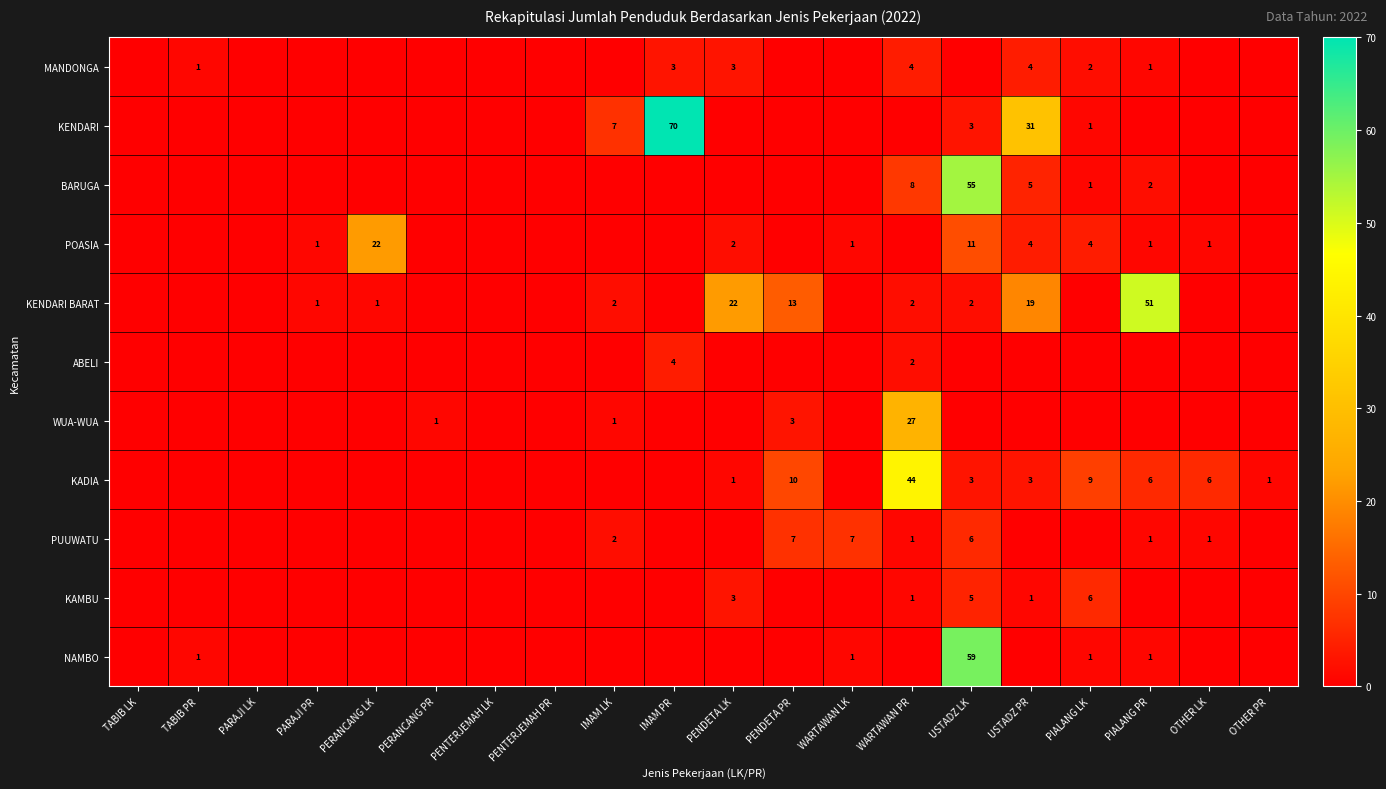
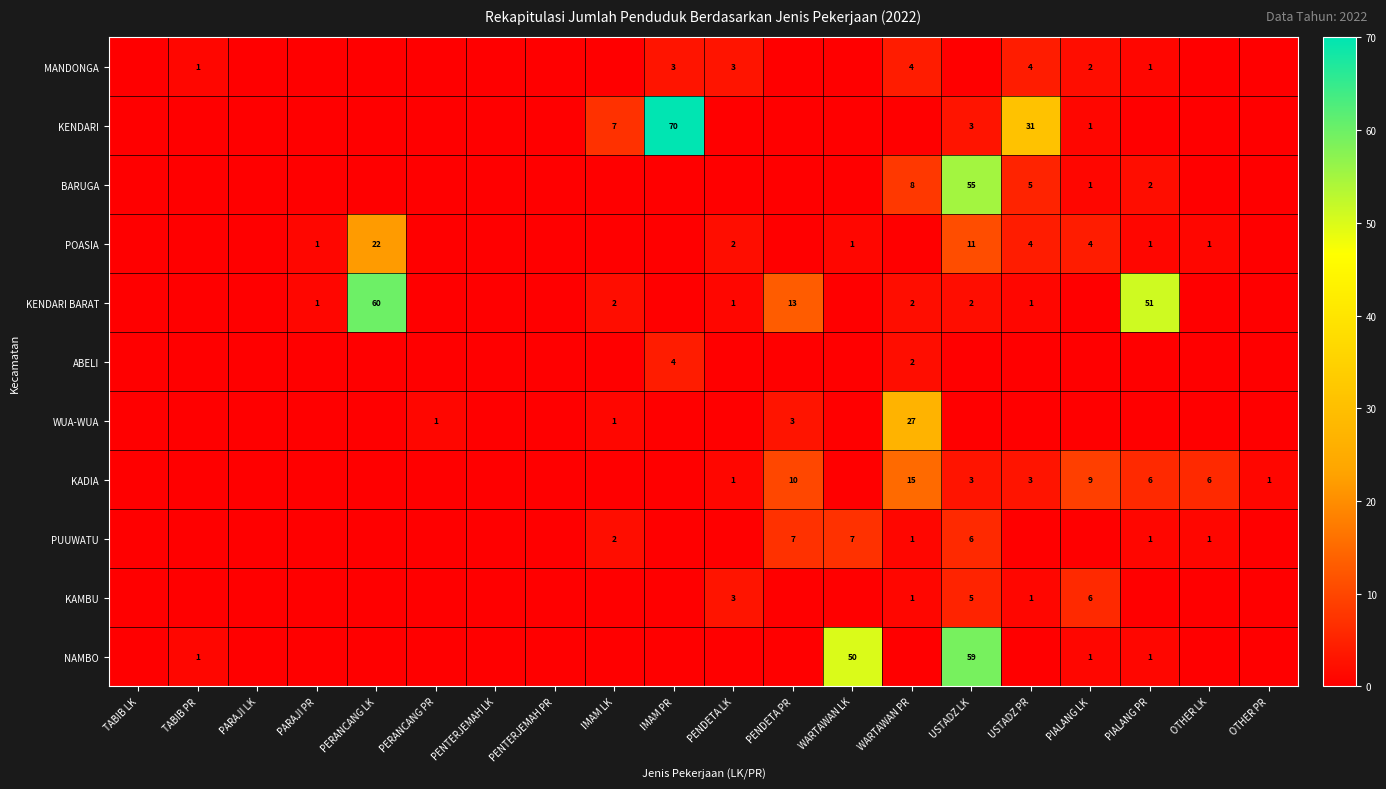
  {
    "MANDONGA": {
      "TABIB PR": 1,
      "IMAM PR": 3,
      "PENDETA LK": 3,
      "WARTAWAN PR": 4,
      "USTADZ PR": 4,
      "PIALANG LK": 2,
      "PIALANG PR": 1
    },
    "KENDARI": {
      "IMAM LK": 7,
      "IMAM PR": 70,
      "USTADZ LK": 3,
      "USTADZ PR": 31,
      "PIALANG LK": 1
    },
    "BARUGA": {
      "WARTAWAN PR": 8,
      "USTADZ LK": 55,
      "USTADZ PR": 5,
      "PIALANG LK": 1,
      "PIALANG PR": 2
    },
    "POASIA": {
      "PARAJI PR": 1,
      "PERANCANG LK": 22,
      "PENDETA LK": 2,
      "WARTAWAN LK": 1,
      "USTADZ LK": 11,
      "USTADZ PR": 4,
      "PIALANG LK": 4,
      "PIALANG PR": 1,
      "OTHER LK": 1
    },
    "KENDARI BARAT": {
      "PARAJI PR": 1,
-     "PERANCANG LK": 1,
+     "PERANCANG LK": 60,
      "IMAM LK": 2,
-     "PENDETA LK": 22,
+     "PENDETA LK": 1,
      "PENDETA PR": 13,
      "WARTAWAN PR": 2,
      "USTADZ LK": 2,
-     "USTADZ PR": 19,
+     "USTADZ PR": 1,
      "PIALANG PR": 51
    },
    "ABELI": {
      "IMAM PR": 4,
      "WARTAWAN PR": 2
    },
    "WUA-WUA": {
      "PERANCANG PR": 1,
      "IMAM LK": 1,
      "PENDETA PR": 3,
      "WARTAWAN PR": 27
    },
    "KADIA": {
      "PENDETA LK": 1,
      "PENDETA PR": 10,
-     "WARTAWAN PR": 44,
+     "WARTAWAN PR": 15,
      "USTADZ LK": 3,
      "USTADZ PR": 3,
      "PIALANG LK": 9,
      "PIALANG PR": 6,
      "OTHER LK": 6,
      "OTHER PR": 1
    },
    "PUUWATU": {
      "IMAM LK": 2,
      "PENDETA PR": 7,
      "WARTAWAN LK": 7,
      "WARTAWAN PR": 1,
      "USTADZ LK": 6,
      "PIALANG PR": 1,
      "OTHER LK": 1
    },
    "KAMBU": {
      "PENDETA LK": 3,
      "WARTAWAN PR": 1,
      "USTADZ LK": 5,
      "USTADZ PR": 1,
      "PIALANG LK": 6
    },
    "NAMBO": {
      "TABIB PR": 1,
-     "WARTAWAN LK": 1,
+     "WARTAWAN LK": 50,
      "USTADZ LK": 59,
      "PIALANG LK": 1,
      "PIALANG PR": 1
    }
  }
